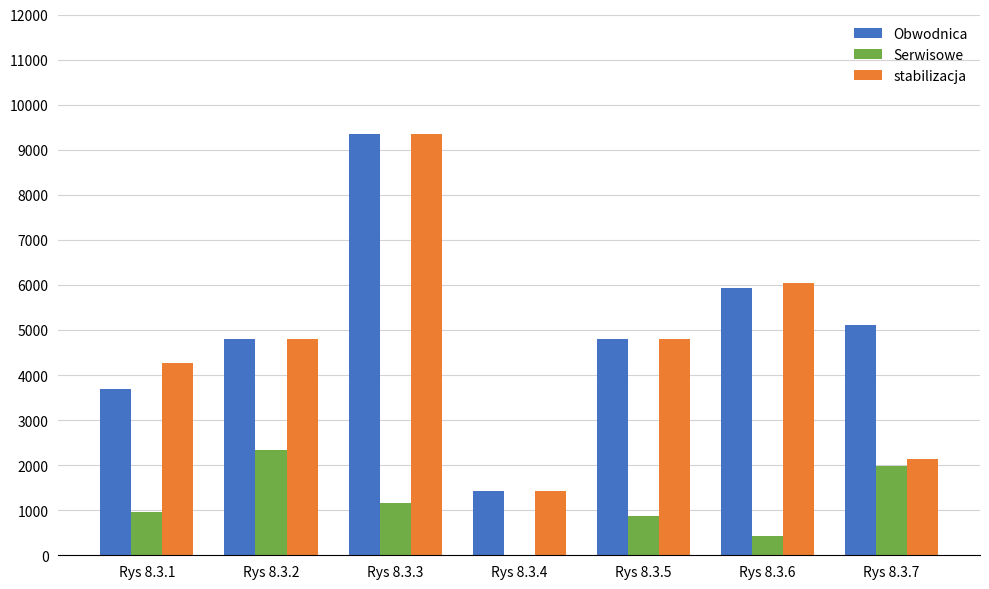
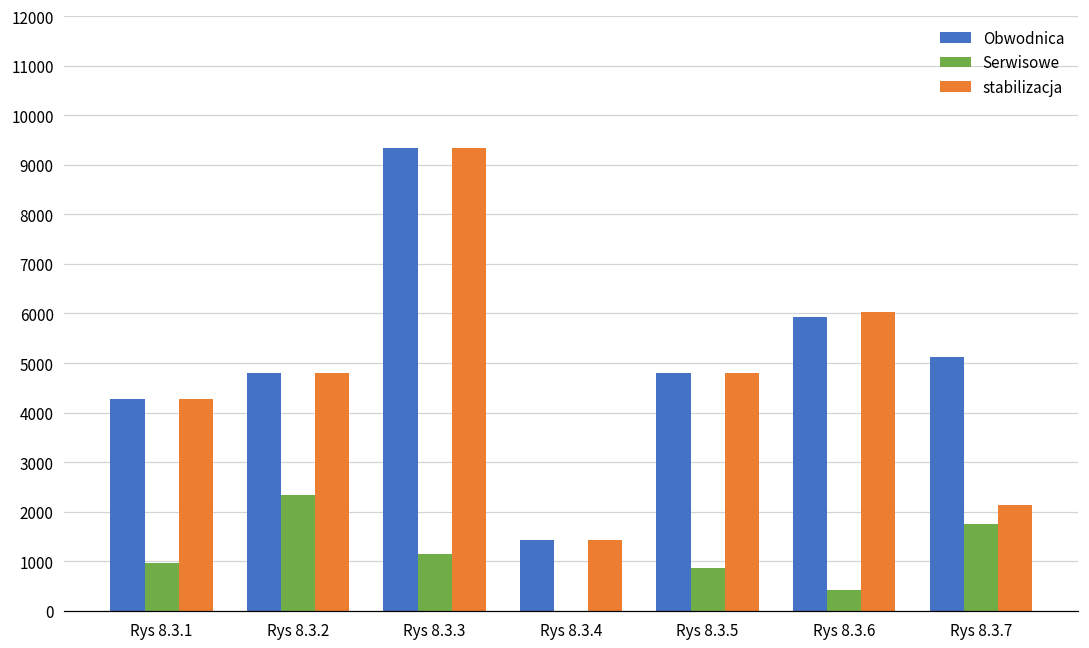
  {
    "Obwodnica": {
-     "Rys 8.3.1": 3700,
+     "Rys 8.3.1": 4300,
      "Rys 8.3.2": 4800,
      "Rys 8.3.3": 9300,
      "Rys 8.3.4": 1400,
      "Rys 8.3.5": 4800,
      "Rys 8.3.6": 5900,
      "Rys 8.3.7": 5100
    },
    "Serwisowe": {
      "Rys 8.3.1": 1000,
      "Rys 8.3.2": 2300,
      "Rys 8.3.3": 1200,
      "Rys 8.3.4": 0,
      "Rys 8.3.5": 900,
      "Rys 8.3.6": 400,
-     "Rys 8.3.7": 2000
+     "Rys 8.3.7": 1800
    },
    "stabilizacja": {
      "Rys 8.3.1": 4300,
      "Rys 8.3.2": 4800,
      "Rys 8.3.3": 9300,
      "Rys 8.3.4": 1400,
      "Rys 8.3.5": 4800,
      "Rys 8.3.6": 6000,
      "Rys 8.3.7": 2100
    }
  }
